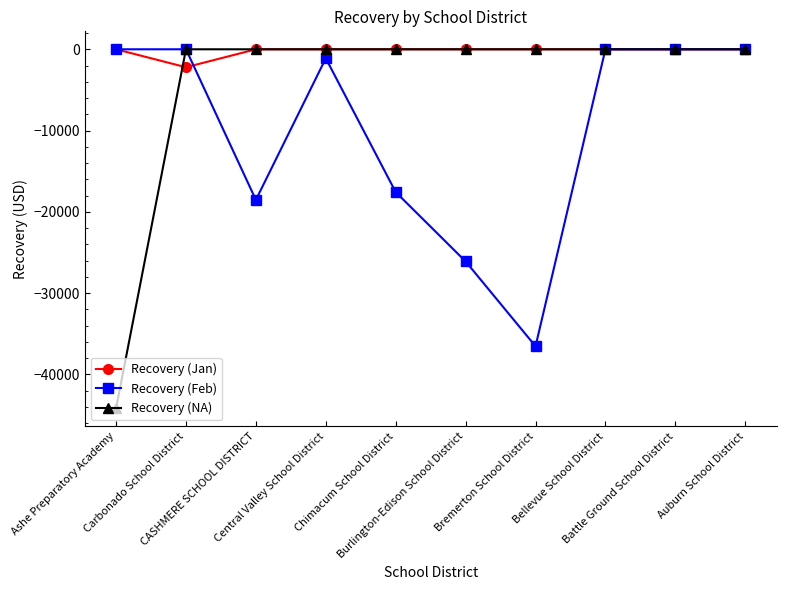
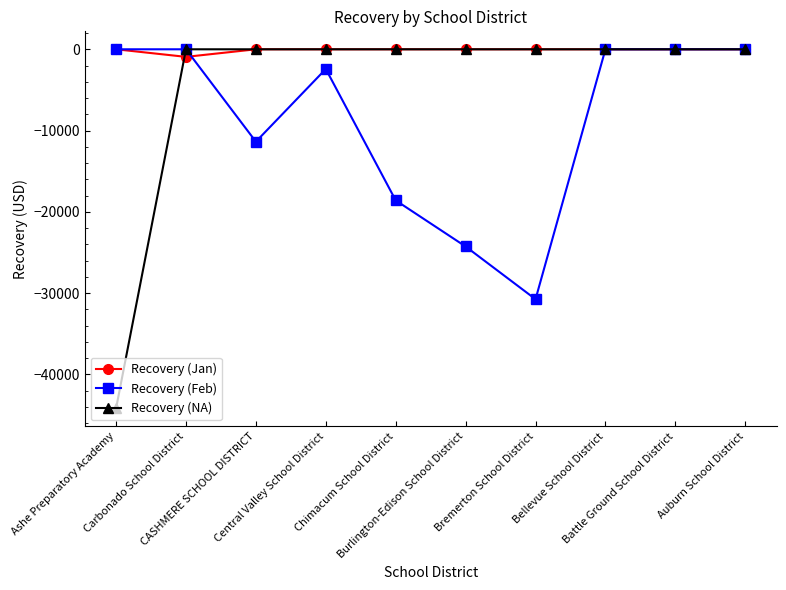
  {
    "Recovery (Jan)": {
-     "Carbonado School District": -2000
+     "Carbonado School District": -1000
    },
    "Recovery (Feb)": {
-     "CASHMERE SCHOOL DISTRICT": -19000,
-     "Central Valley School District": -1000,
-     "Chimacum School District": -18000,
-     "Burlington-Edison School District": -26000,
-     "Bremerton School District": -37000
+     "CASHMERE SCHOOL DISTRICT": -11000,
+     "Central Valley School District": -2000,
+     "Chimacum School District": -19000,
+     "Burlington-Edison School District": -24000,
+     "Bremerton School District": -31000
    }
  }
